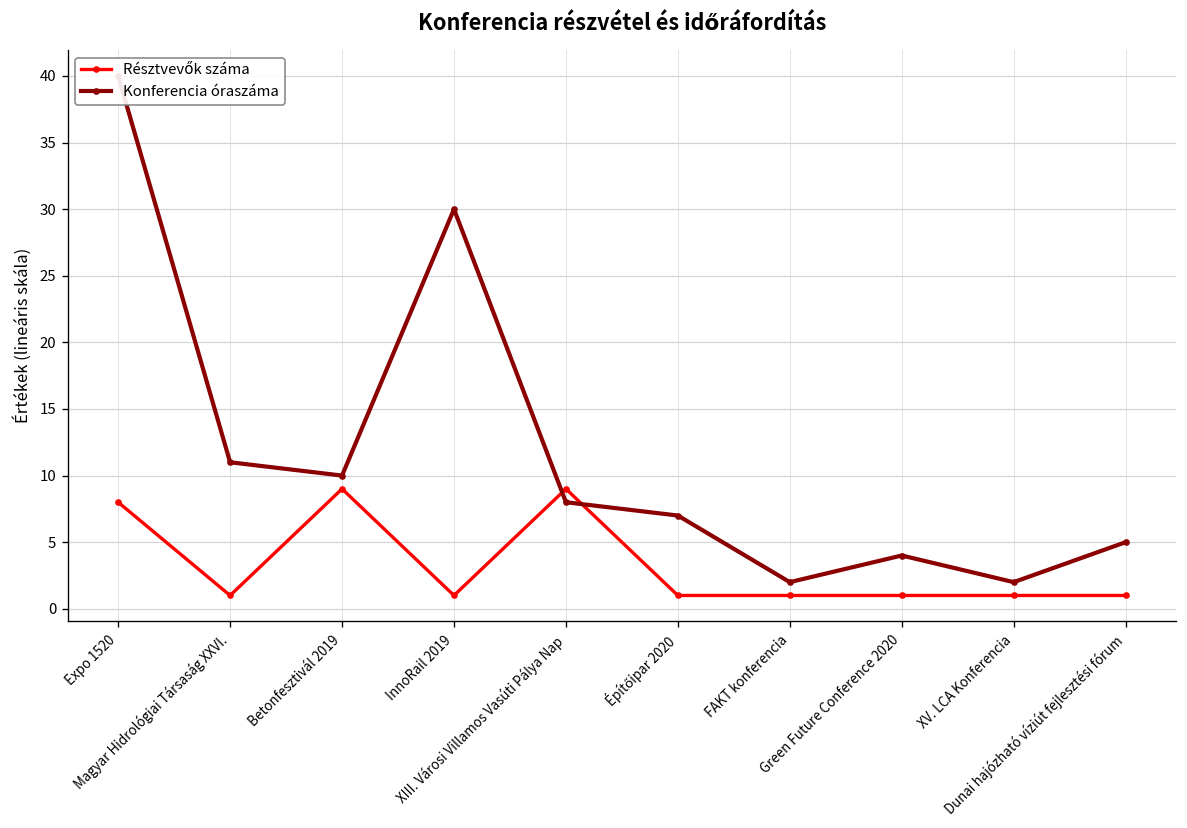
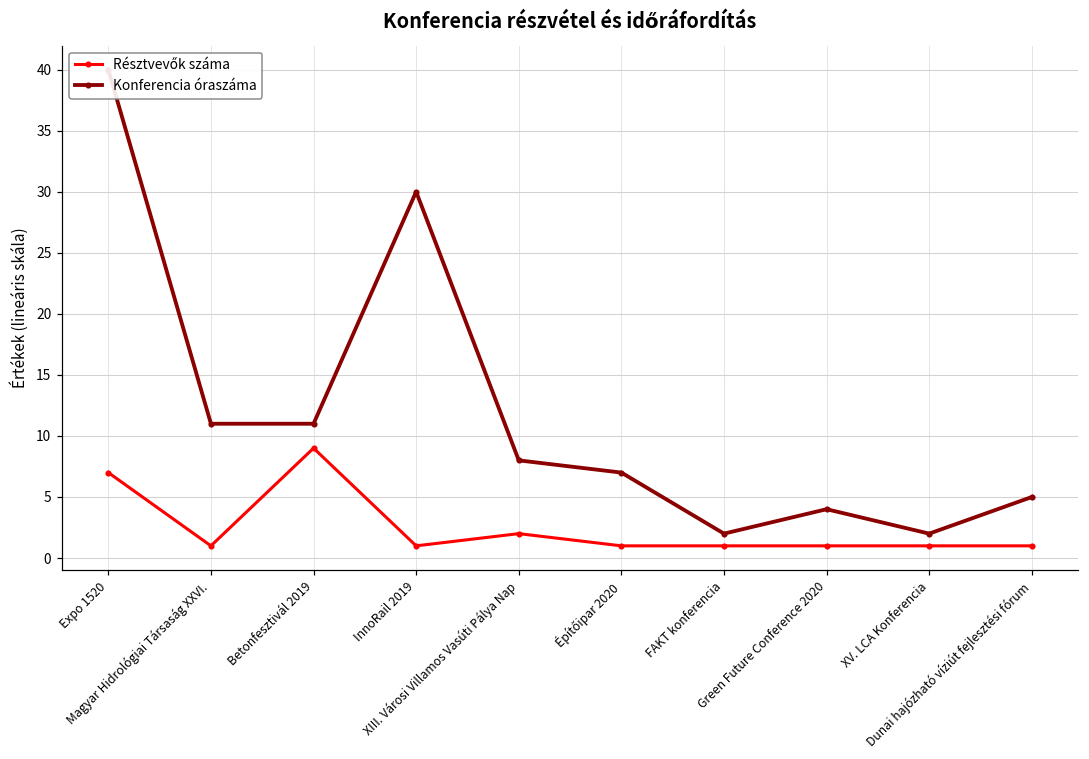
  {
    "Résztvevők száma": {
-     "Expo 1520": 8,
+     "Expo 1520": 7,
      "Magyar Hidrológiai Társaság XXVI.": 1,
      "Betonfesztivál 2019": 9,
      "InnoRail 2019": 1,
-     "XIII. Városi Villamos Vasúti Pálya Nap": 9,
+     "XIII. Városi Villamos Vasúti Pálya Nap": 2,
      "Építőipar 2020": 1,
      "FAKT konferencia": 1,
      "Green Future Conference 2020": 1,
      "XV. LCA Konferencia": 1,
      "Dunai hajózható víziút fejlesztési fórum": 1
    },
    "Konferencia óraszáma": {
      "Magyar Hidrológiai Társaság XXVI.": 11,
-     "Betonfesztivál 2019": 10,
+     "Betonfesztivál 2019": 11,
      "InnoRail 2019": 30,
      "XIII. Városi Villamos Vasúti Pálya Nap": 8,
      "Építőipar 2020": 7,
      "FAKT konferencia": 2,
      "Green Future Conference 2020": 4,
      "XV. LCA Konferencia": 2,
      "Dunai hajózható víziút fejlesztési fórum": 5
    }
  }
